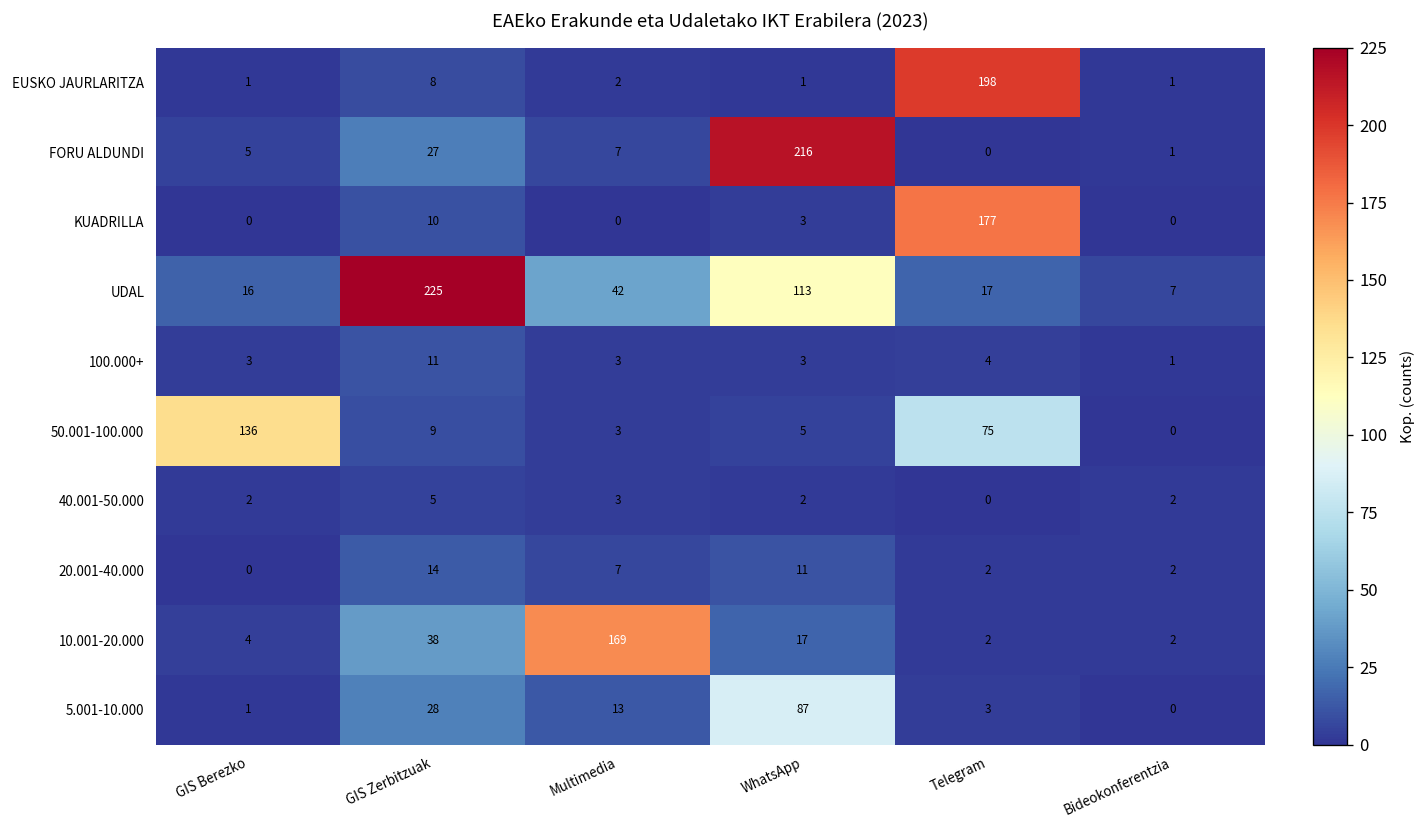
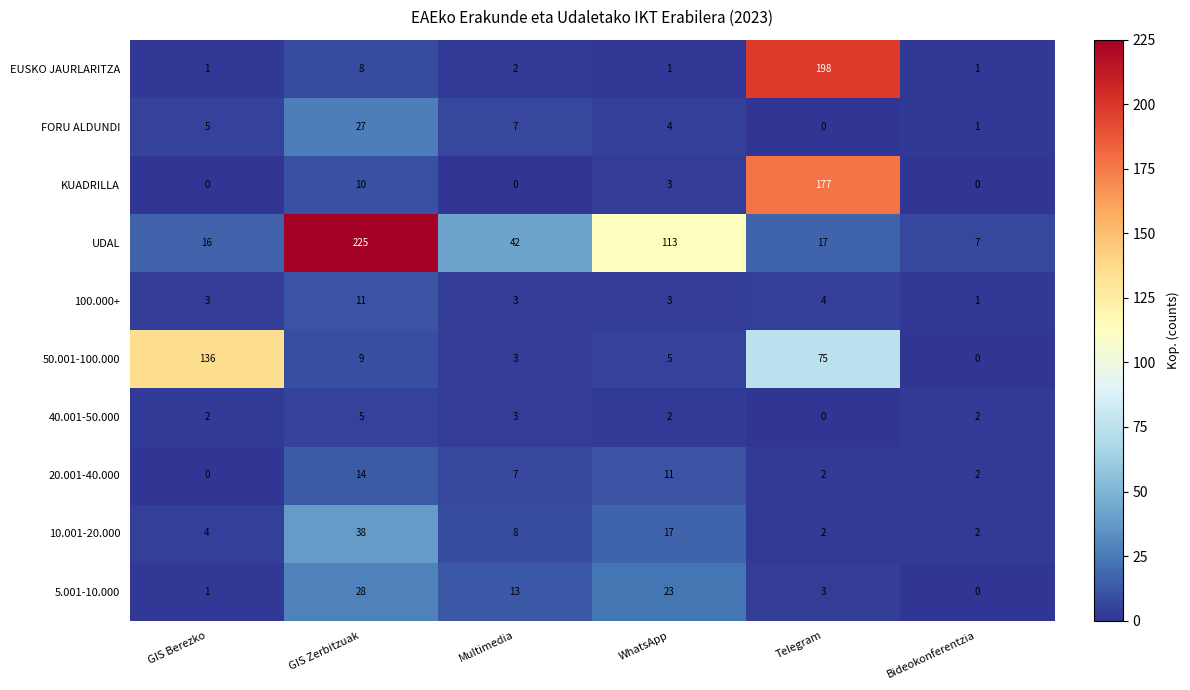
  {
    "EUSKO JAURLARITZA": {
      "GIS Berezko": 1,
      "GIS Zerbitzuak": 8,
      "Multimedia": 2,
      "WhatsApp": 1,
      "Telegram": 198,
      "Bideokonferentzia": 1
    },
    "FORU ALDUNDI": {
      "GIS Berezko": 5,
      "GIS Zerbitzuak": 27,
      "Multimedia": 7,
-     "WhatsApp": 216,
+     "WhatsApp": 4,
      "Telegram": 0,
      "Bideokonferentzia": 1
    },
    "KUADRILLA": {
      "GIS Berezko": 0,
      "GIS Zerbitzuak": 10,
      "Multimedia": 0,
      "WhatsApp": 3,
      "Telegram": 177,
      "Bideokonferentzia": 0
    },
    "UDAL": {
      "GIS Berezko": 16,
      "GIS Zerbitzuak": 225,
      "Multimedia": 42,
      "WhatsApp": 113,
      "Telegram": 17,
      "Bideokonferentzia": 7
    },
    "100.000+": {
      "GIS Berezko": 3,
      "GIS Zerbitzuak": 11,
      "Multimedia": 3,
      "WhatsApp": 3,
      "Telegram": 4,
      "Bideokonferentzia": 1
    },
    "50.001-100.000": {
      "GIS Berezko": 136,
      "GIS Zerbitzuak": 9,
      "Multimedia": 3,
      "WhatsApp": 5,
      "Telegram": 75,
      "Bideokonferentzia": 0
    },
    "40.001-50.000": {
      "GIS Berezko": 2,
      "GIS Zerbitzuak": 5,
      "Multimedia": 3,
      "WhatsApp": 2,
      "Telegram": 0,
      "Bideokonferentzia": 2
    },
    "20.001-40.000": {
      "GIS Berezko": 0,
      "GIS Zerbitzuak": 14,
      "Multimedia": 7,
      "WhatsApp": 11,
      "Telegram": 2,
      "Bideokonferentzia": 2
    },
    "10.001-20.000": {
      "GIS Berezko": 4,
      "GIS Zerbitzuak": 38,
-     "Multimedia": 169,
+     "Multimedia": 8,
      "WhatsApp": 17,
      "Telegram": 2,
      "Bideokonferentzia": 2
    },
    "5.001-10.000": {
      "GIS Berezko": 1,
      "GIS Zerbitzuak": 28,
      "Multimedia": 13,
-     "WhatsApp": 87,
+     "WhatsApp": 23,
      "Telegram": 3,
      "Bideokonferentzia": 0
    }
  }
